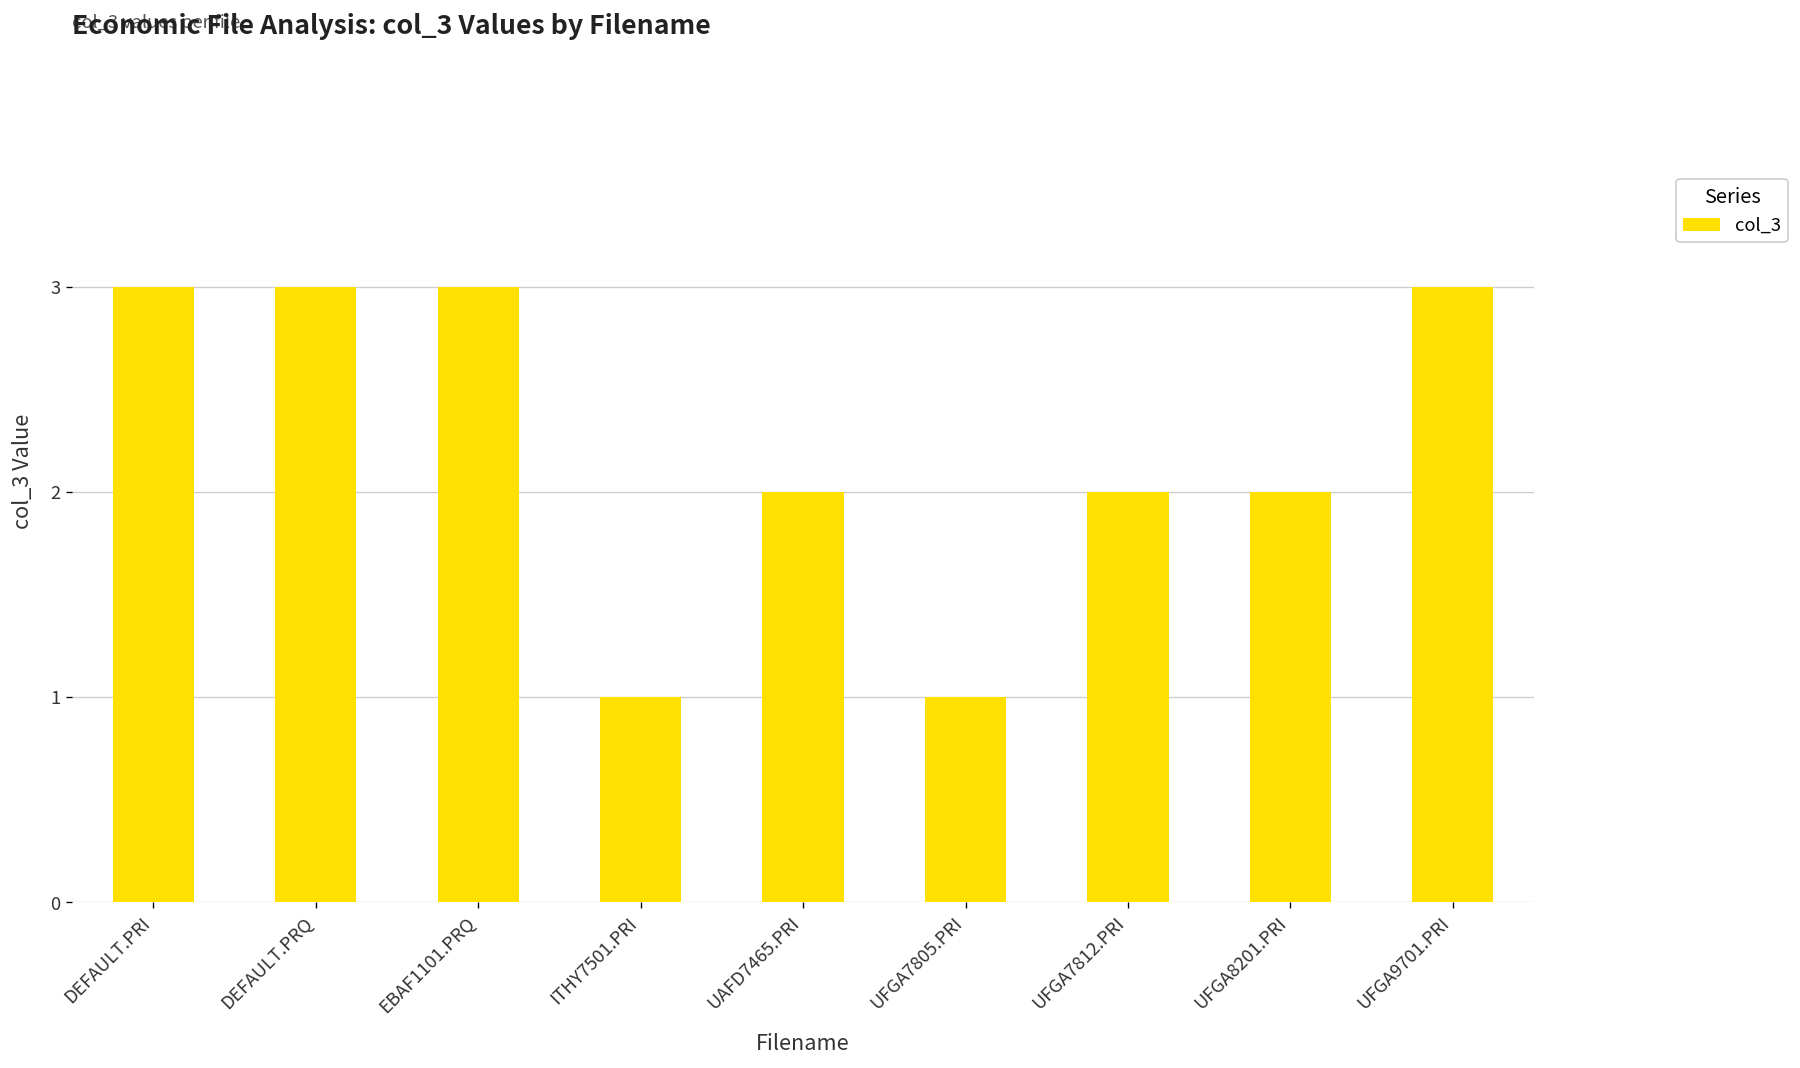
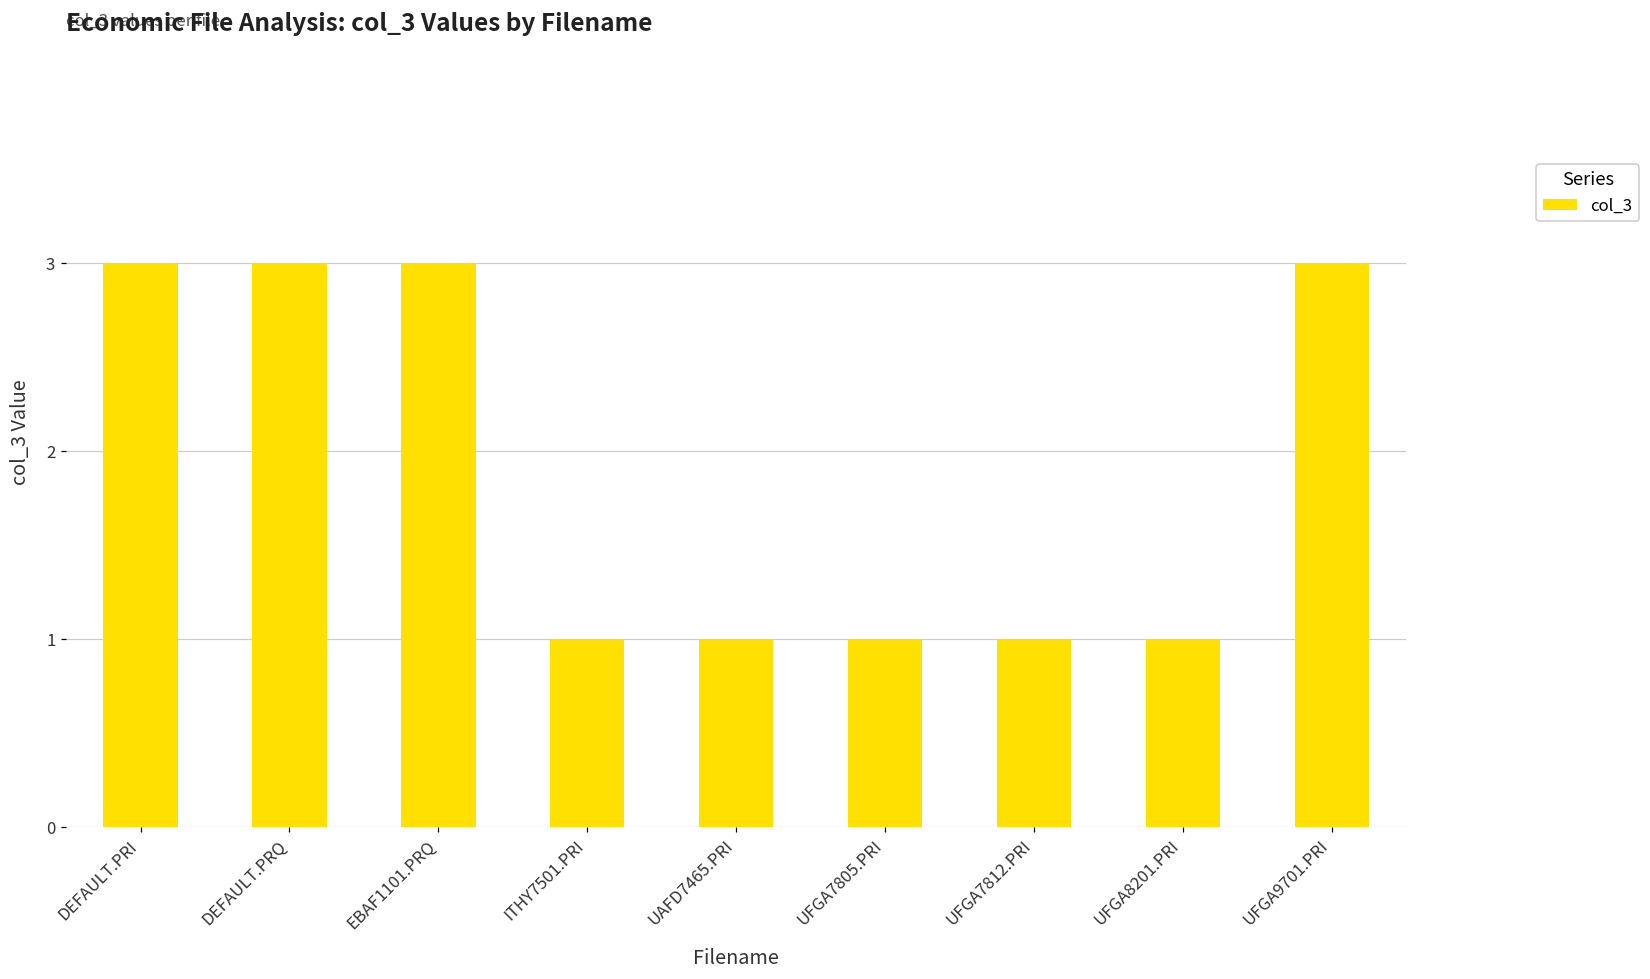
  {
    "DEFAULT.PRI": 3,
    "DEFAULT.PRQ": 3,
    "EBAF1101.PRQ": 3,
    "ITHY7501.PRI": 1,
-   "UAFD7465.PRI": 2,
+   "UAFD7465.PRI": 1,
    "UFGA7805.PRI": 1,
-   "UFGA7812.PRI": 2,
-   "UFGA8201.PRI": 2,
+   "UFGA7812.PRI": 1,
+   "UFGA8201.PRI": 1,
    "UFGA9701.PRI": 3
  }
